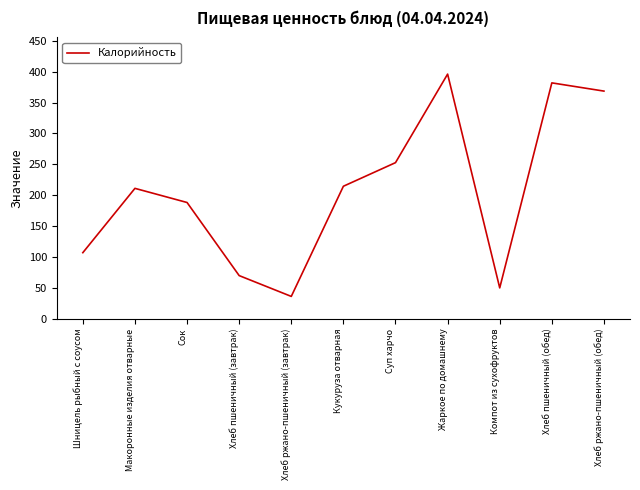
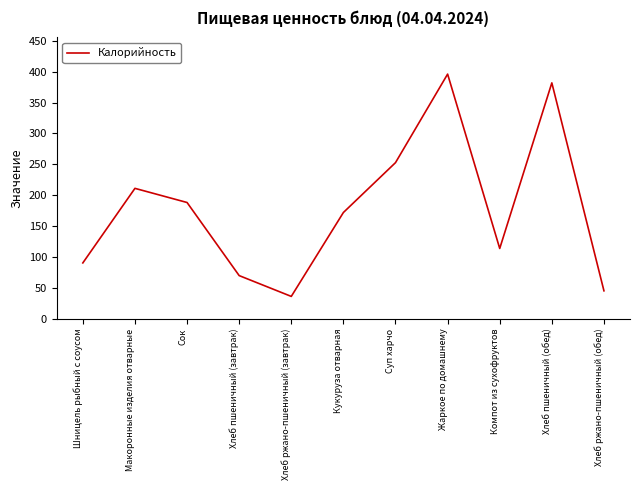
  {
-   "Шницель рыбный с соусом": 110,
+   "Шницель рыбный с соусом": 90,
    "Макоронные изделия отварные": 210,
    "Сок": 190,
    "Хлеб пшеничный (завтрак)": 70,
    "Хлеб ржано-пшеничный (завтрак)": 40,
-   "Кукуруза отварная": 210,
+   "Кукуруза отварная": 170,
    "Суп харчо": 250,
    "Жаркое по домашнему": 400,
-   "Компот из сухофруктов": 50,
+   "Компот из сухофруктов": 110,
    "Хлеб пшеничный (обед)": 380,
-   "Хлеб ржано-пшеничный (обед)": 370
+   "Хлеб ржано-пшеничный (обед)": 50
  }
